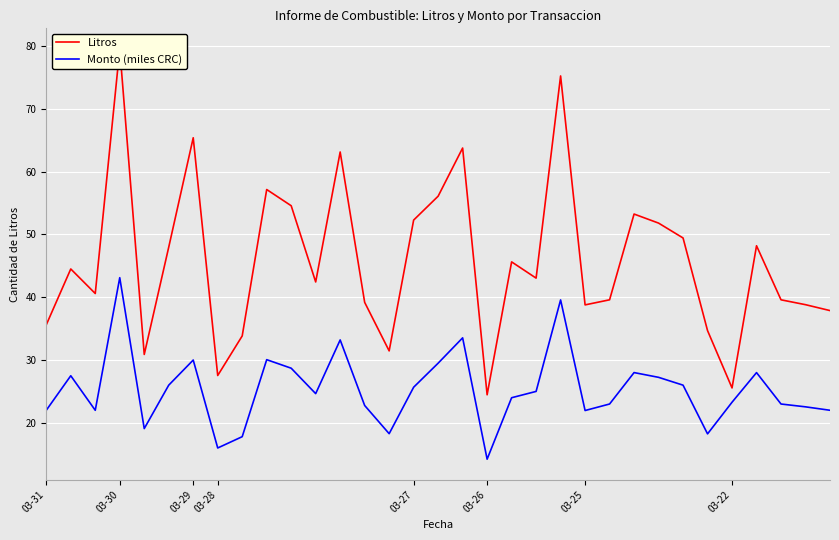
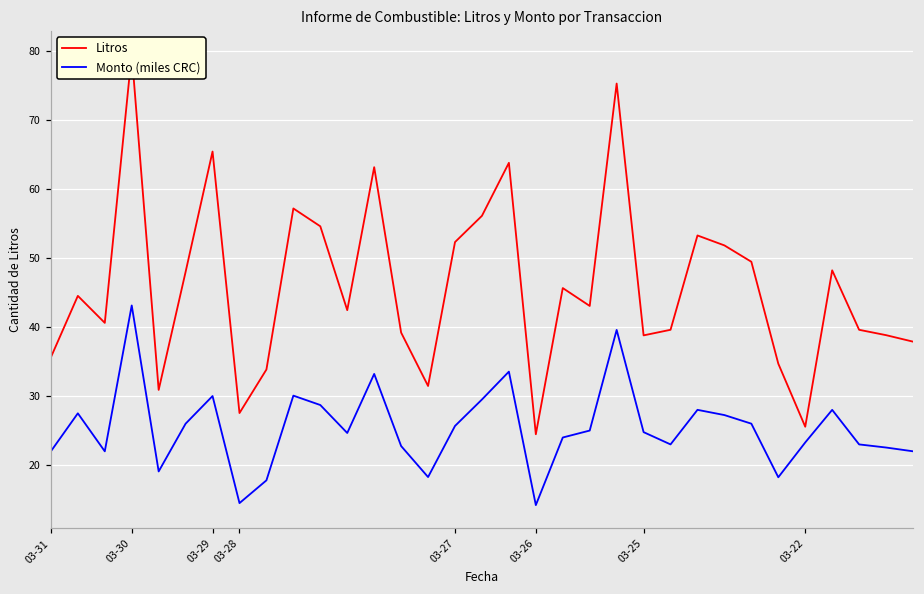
  {
    "Litros": {
      "03-31": 36,
      "03-29": 65,
      "03-28": 28,
      "03-27": 52,
      "03-26": 24,
      "03-25": 39,
      "03-22": 26
    },
    "Monto (miles CRC)": {
      "03-31": 22,
      "03-30": 43,
      "03-29": 30,
-     "03-28": 16,
+     "03-28": 15,
      "03-27": 26,
      "03-26": 14,
-     "03-25": 22,
+     "03-25": 25,
      "03-22": 23
    }
  }
